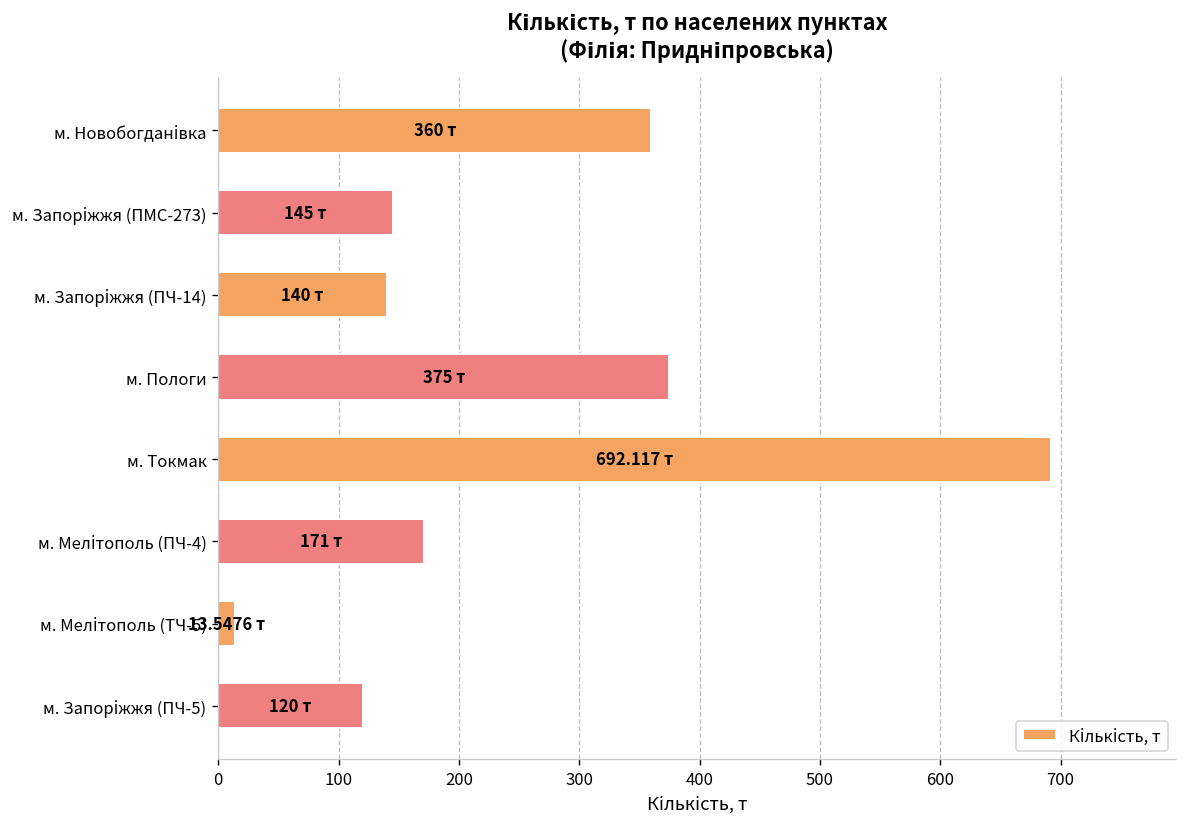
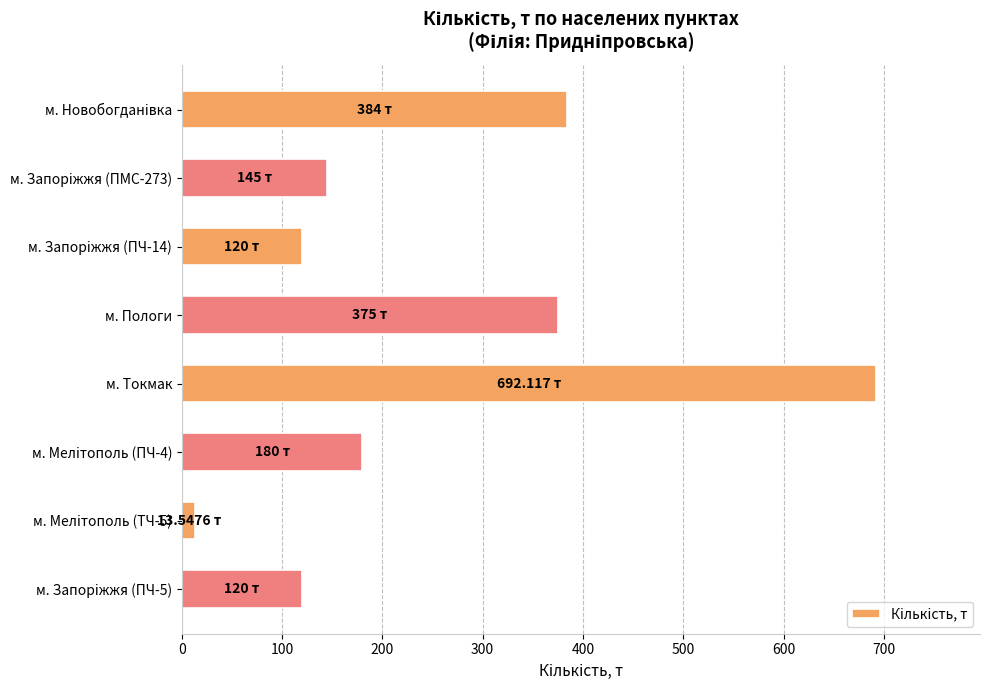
  {
-   "м. Новобогданівка": 360,
+   "м. Новобогданівка": 384,
    "м. Запоріжжя (ПМС-273)": 145,
-   "м. Запоріжжя (ПЧ-14)": 140,
+   "м. Запоріжжя (ПЧ-14)": 120,
    "м. Пологи": 375,
    "м. Токмак": 692.117,
-   "м. Мелітополь (ПЧ-4)": 171,
+   "м. Мелітополь (ПЧ-4)": 180,
    "м. Мелітополь (ТЧ-5)": 13.5476,
    "м. Запоріжжя (ПЧ-5)": 120
  }
